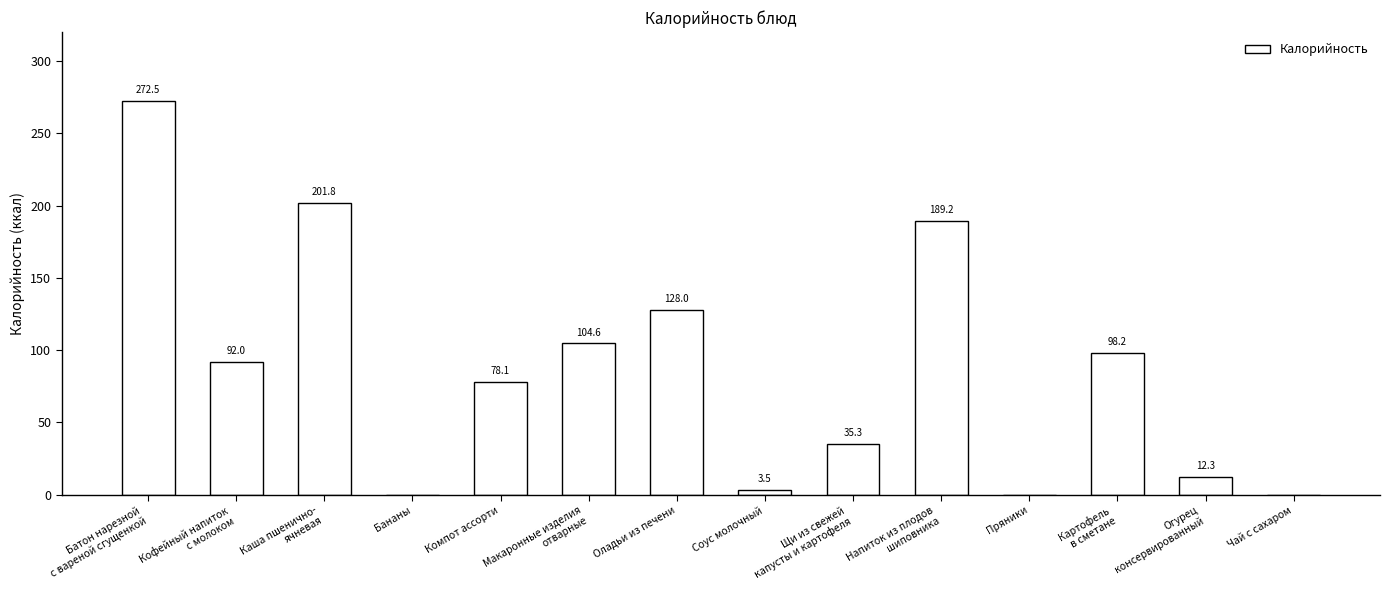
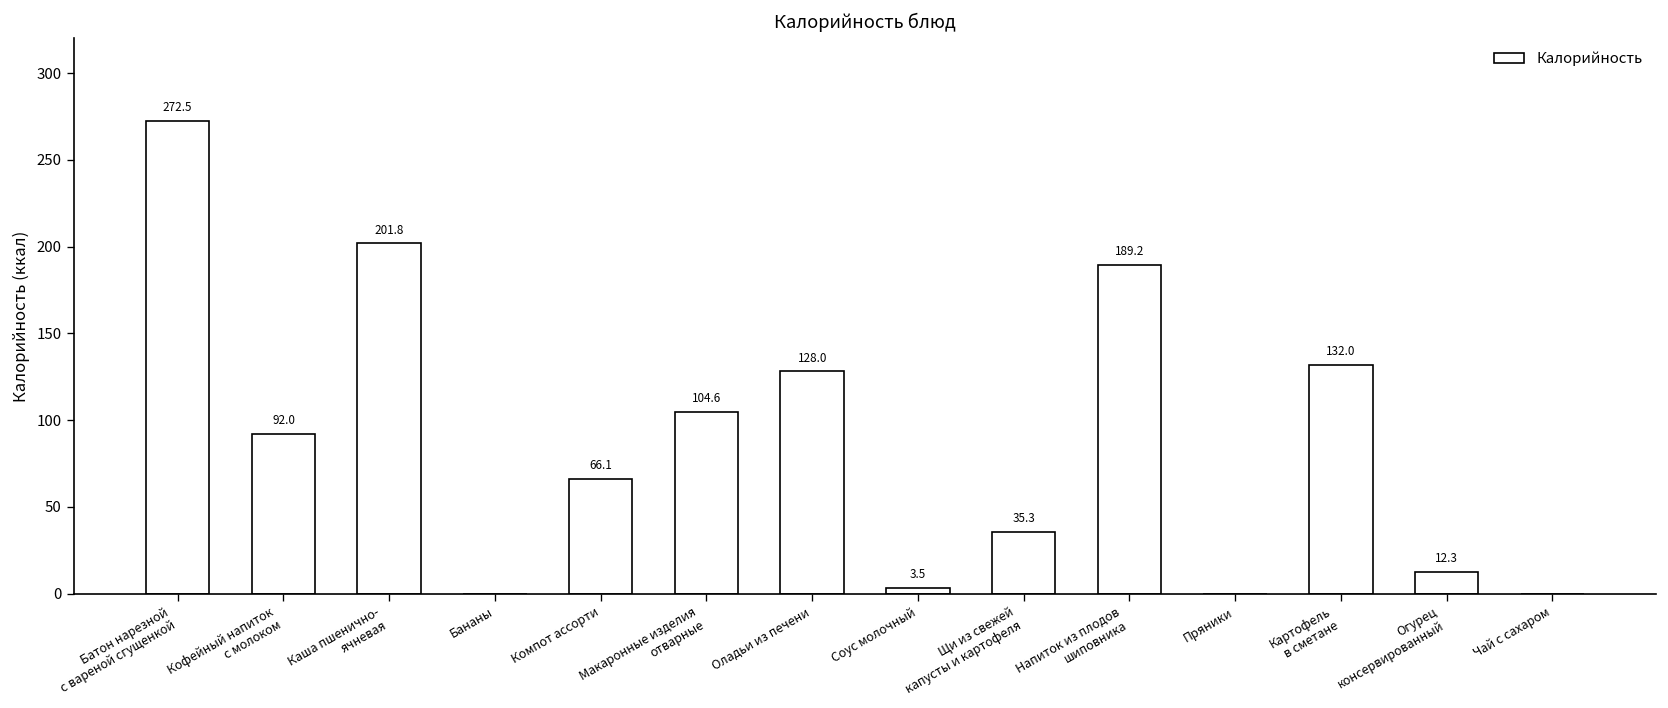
  {
    "Батон нарезной с вареной сгущенкой": 272.5,
    "Кофейный напиток с молоком": 92.0,
    "Каша пшенично- ячневая": 201.8,
-   "Компот ассорти": 78.1,
+   "Компот ассорти": 66.1,
    "Макаронные изделия отварные": 104.6,
    "Оладьи из печени": 128.0,
    "Соус молочный": 3.5,
    "Щи из свежей капусты и картофеля": 35.3,
    "Напиток из плодов шиповника": 189.2,
-   "Картофель в сметане": 98.2,
+   "Картофель в сметане": 132.0,
    "Огурец консервированный": 12.3
  }
